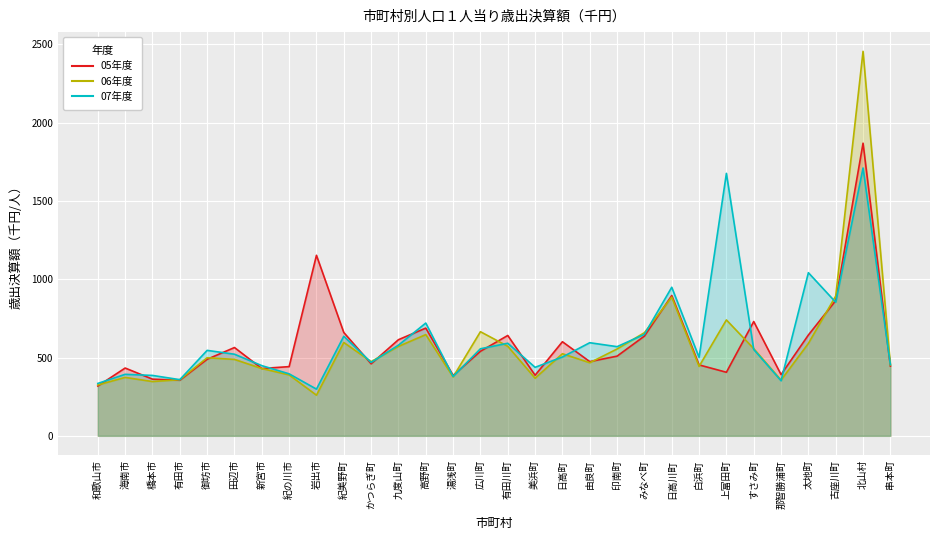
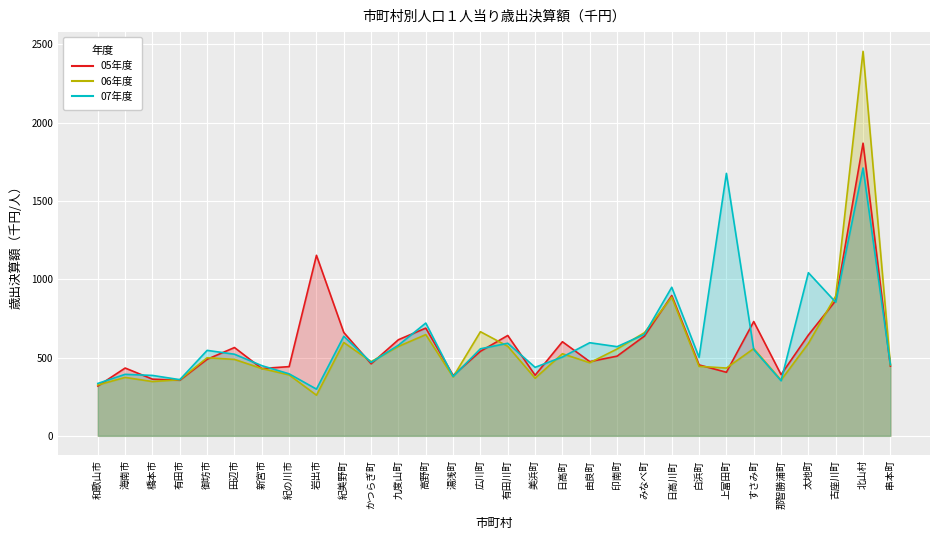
  {
    "05年度": {
      "海南市": 430,
      "田辺市": 560,
      "紀の川市": 440,
      "岩出市": 1150,
      "紀美野町": 660,
      "九度山町": 610,
      "高野町": 690,
      "有田川町": 640,
      "美浜町": 390,
      "日高町": 600,
      "印南町": 510,
      "上富田町": 410,
      "すさみ町": 730,
      "那智勝浦町": 390,
      "太地町": 640,
      "北山村": 1870
    },
    "06年度": {
      "海南市": 370,
      "田辺市": 490,
      "岩出市": 260,
      "紀美野町": 600,
      "高野町": 650,
      "広川町": 670,
      "有田川町": 570,
      "美浜町": 370,
      "日高町": 520,
-     "上富田町": 740,
+     "上富田町": 430,
      "太地町": 590,
      "古座川町": 890,
      "北山村": 2460
    },
    "07年度": {
      "海南市": 390,
      "橋本市": 390,
      "御坊市": 550,
      "田辺市": 520,
      "新宮市": 450,
      "岩出市": 300,
      "紀美野町": 640,
      "高野町": 720,
      "有田川町": 590,
      "美浜町": 440,
      "日高町": 500,
      "由良町": 590,
      "日高川町": 950,
      "白浜町": 500,
      "上富田町": 1680,
      "太地町": 1040,
      "北山村": 1710
    }
  }
